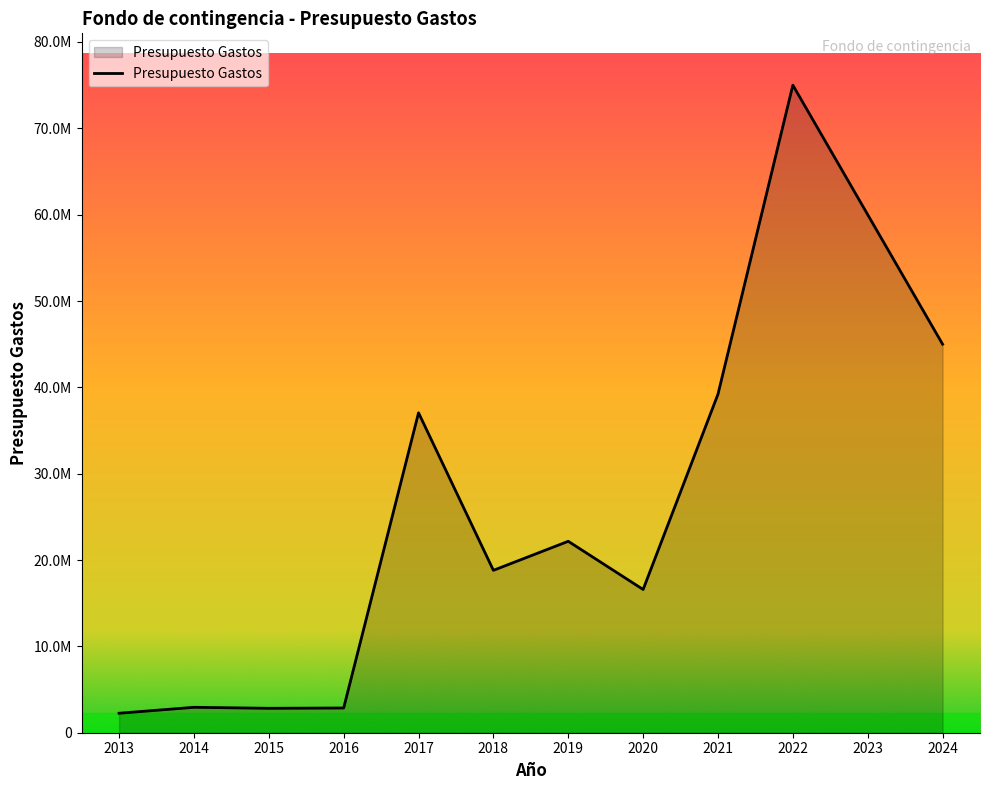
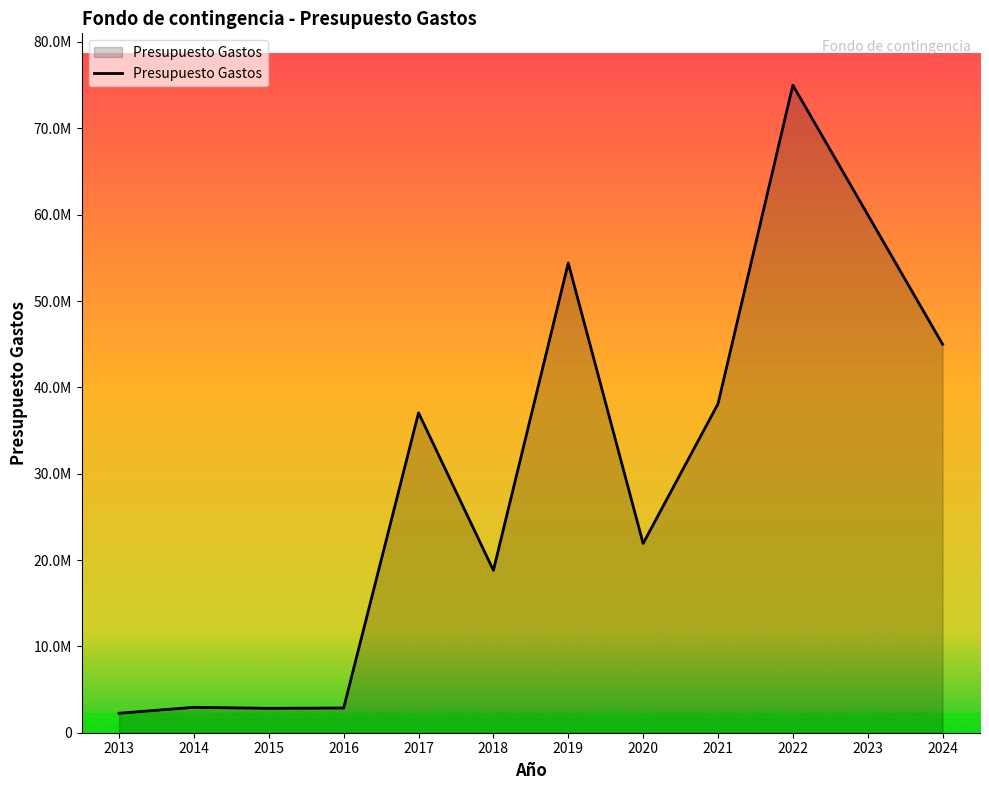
  {
    "2013": 2000000,
    "2014": 3000000,
    "2015": 3000000,
    "2016": 3000000,
    "2017": 37000000,
    "2018": 19000000,
-   "2019": 22000000,
-   "2020": 17000000,
-   "2021": 39000000,
+   "2019": 54000000,
+   "2020": 22000000,
+   "2021": 38000000,
    "2022": 75000000,
    "2023": 60000000,
    "2024": 45000000
  }
